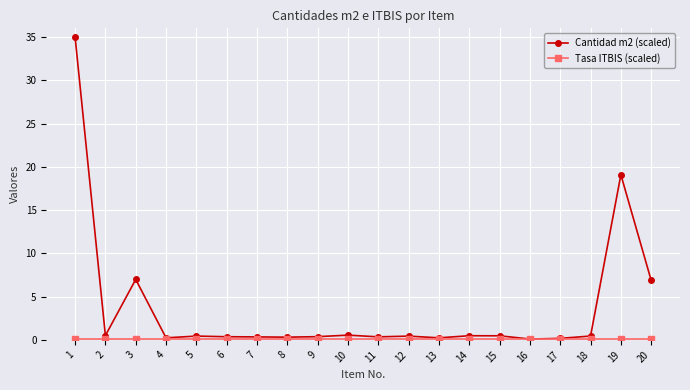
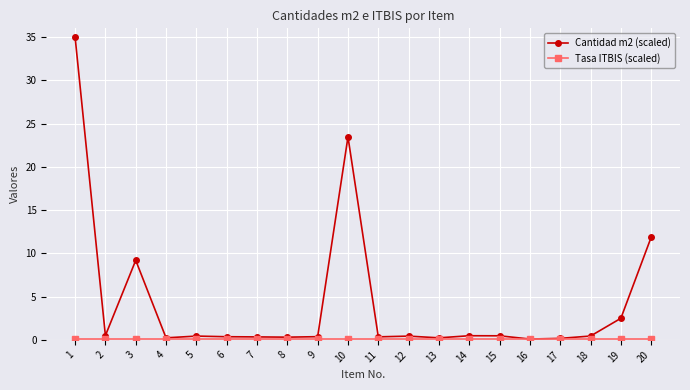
  {
    "Cantidad m2 (scaled)": {
      "1": 35,
      "2": 1,
-     "3": 7,
+     "3": 9,
      "5": 0,
      "6": 0,
      "7": 0,
      "9": 0,
-     "10": 1,
+     "10": 23,
      "11": 0,
      "12": 0,
      "14": 0,
      "15": 0,
      "18": 0,
-     "19": 19,
-     "20": 7
+     "19": 2,
+     "20": 12
    },
    "Tasa ITBIS (scaled)": {
      "1": 0,
      "2": 0,
      "3": 0,
      "5": 0,
      "6": 0,
      "7": 0,
      "9": 0,
      "10": 0,
      "11": 0,
      "12": 0,
      "14": 0,
      "15": 0,
      "18": 0,
      "19": 0,
      "20": 0
    }
  }
